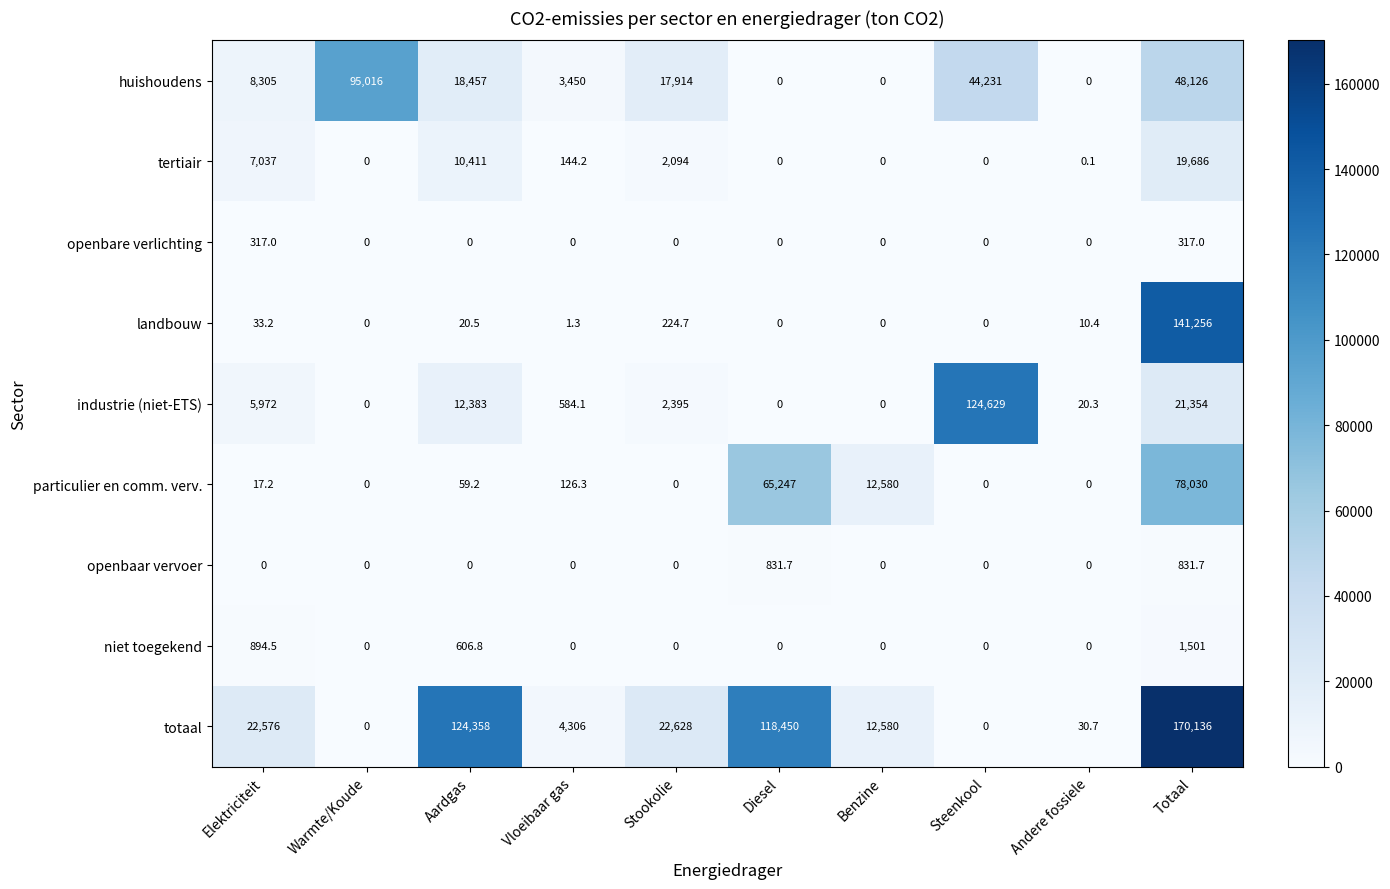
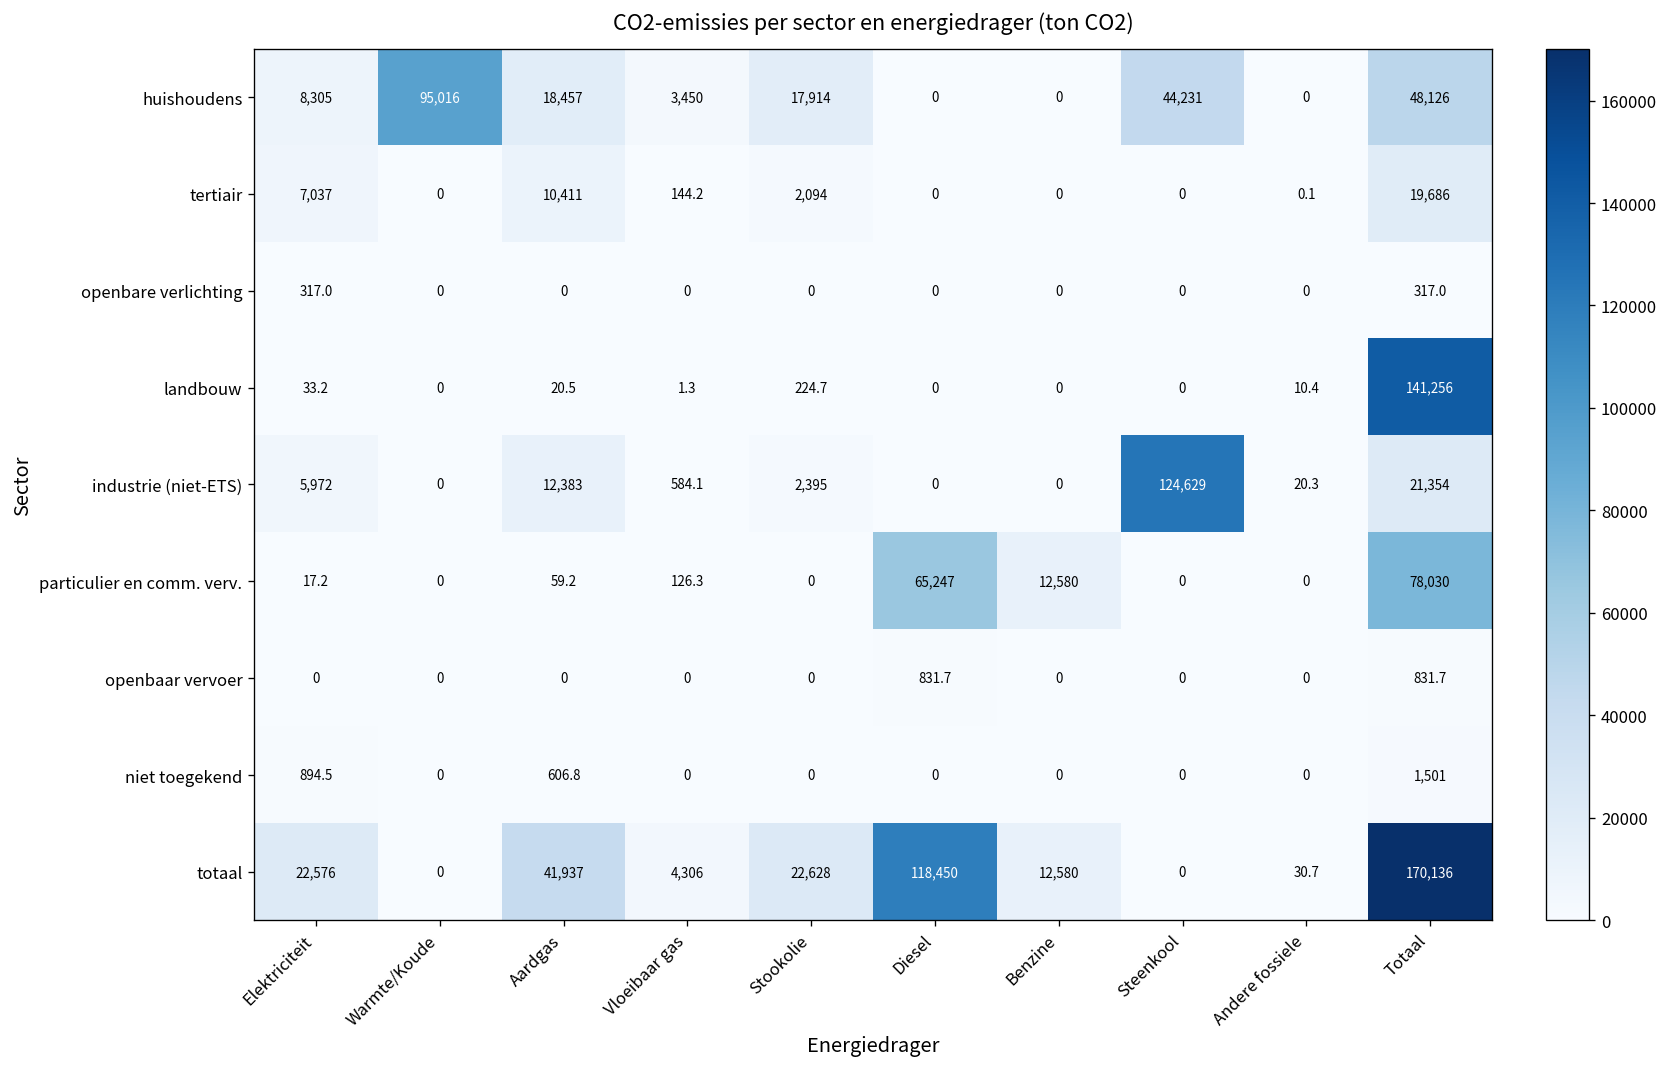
  {
    "huishoudens": {
      "Elektriciteit": "8,305",
      "Warmte/Koude": "95,016",
      "Aardgas": "18,457",
      "Vloeibaar gas": "3,450",
      "Stookolie": "17,914",
      "Diesel": "0",
      "Benzine": "0",
      "Steenkool": "44,231",
      "Andere fossiele": "0",
      "Totaal": "48,126"
    },
    "tertiair": {
      "Elektriciteit": "7,037",
      "Warmte/Koude": "0",
      "Aardgas": "10,411",
      "Vloeibaar gas": "144.2",
      "Stookolie": "2,094",
      "Diesel": "0",
      "Benzine": "0",
      "Steenkool": "0",
      "Andere fossiele": "0.1",
      "Totaal": "19,686"
    },
    "openbare verlichting": {
      "Elektriciteit": "317.0",
      "Warmte/Koude": "0",
      "Aardgas": "0",
      "Vloeibaar gas": "0",
      "Stookolie": "0",
      "Diesel": "0",
      "Benzine": "0",
      "Steenkool": "0",
      "Andere fossiele": "0",
      "Totaal": "317.0"
    },
    "landbouw": {
      "Elektriciteit": "33.2",
      "Warmte/Koude": "0",
      "Aardgas": "20.5",
      "Vloeibaar gas": "1.3",
      "Stookolie": "224.7",
      "Diesel": "0",
      "Benzine": "0",
      "Steenkool": "0",
      "Andere fossiele": "10.4",
      "Totaal": "141,256"
    },
    "industrie (niet-ETS)": {
      "Elektriciteit": "5,972",
      "Warmte/Koude": "0",
      "Aardgas": "12,383",
      "Vloeibaar gas": "584.1",
      "Stookolie": "2,395",
      "Diesel": "0",
      "Benzine": "0",
      "Steenkool": "124,629",
      "Andere fossiele": "20.3",
      "Totaal": "21,354"
    },
    "particulier en comm. verv.": {
      "Elektriciteit": "17.2",
      "Warmte/Koude": "0",
      "Aardgas": "59.2",
      "Vloeibaar gas": "126.3",
      "Stookolie": "0",
      "Diesel": "65,247",
      "Benzine": "12,580",
      "Steenkool": "0",
      "Andere fossiele": "0",
      "Totaal": "78,030"
    },
    "openbaar vervoer": {
      "Elektriciteit": "0",
      "Warmte/Koude": "0",
      "Aardgas": "0",
      "Vloeibaar gas": "0",
      "Stookolie": "0",
      "Diesel": "831.7",
      "Benzine": "0",
      "Steenkool": "0",
      "Andere fossiele": "0",
      "Totaal": "831.7"
    },
    "niet toegekend": {
      "Elektriciteit": "894.5",
      "Warmte/Koude": "0",
      "Aardgas": "606.8",
      "Vloeibaar gas": "0",
      "Stookolie": "0",
      "Diesel": "0",
      "Benzine": "0",
      "Steenkool": "0",
      "Andere fossiele": "0",
      "Totaal": "1,501"
    },
    "totaal": {
      "Elektriciteit": "22,576",
      "Warmte/Koude": "0",
-     "Aardgas": "124,358",
+     "Aardgas": "41,937",
      "Vloeibaar gas": "4,306",
      "Stookolie": "22,628",
      "Diesel": "118,450",
      "Benzine": "12,580",
      "Steenkool": "0",
      "Andere fossiele": "30.7",
      "Totaal": "170,136"
    }
  }
